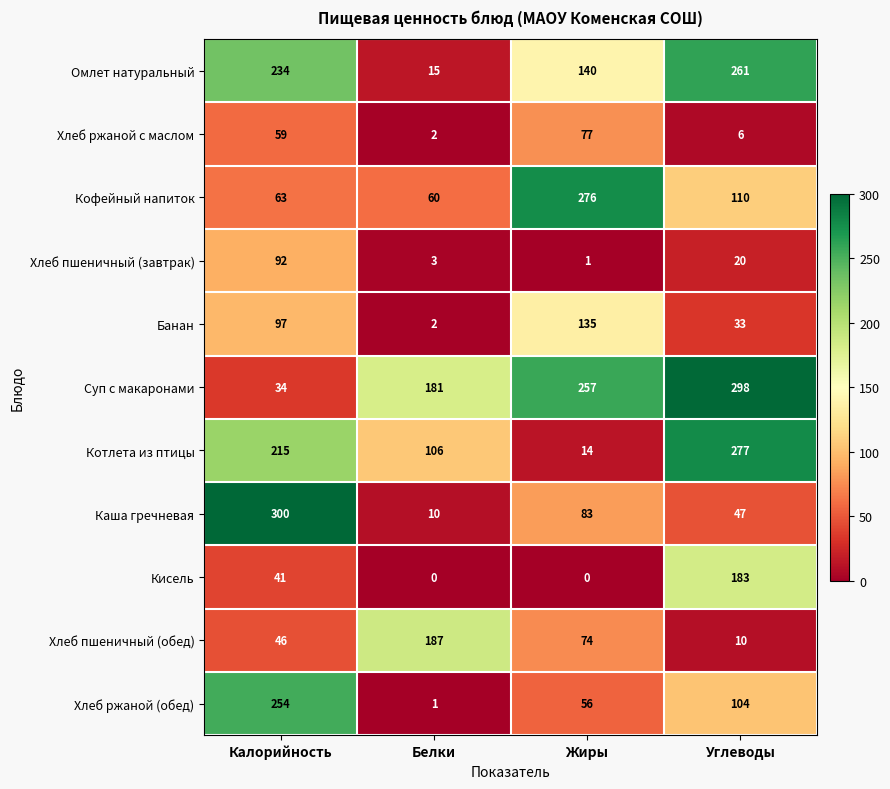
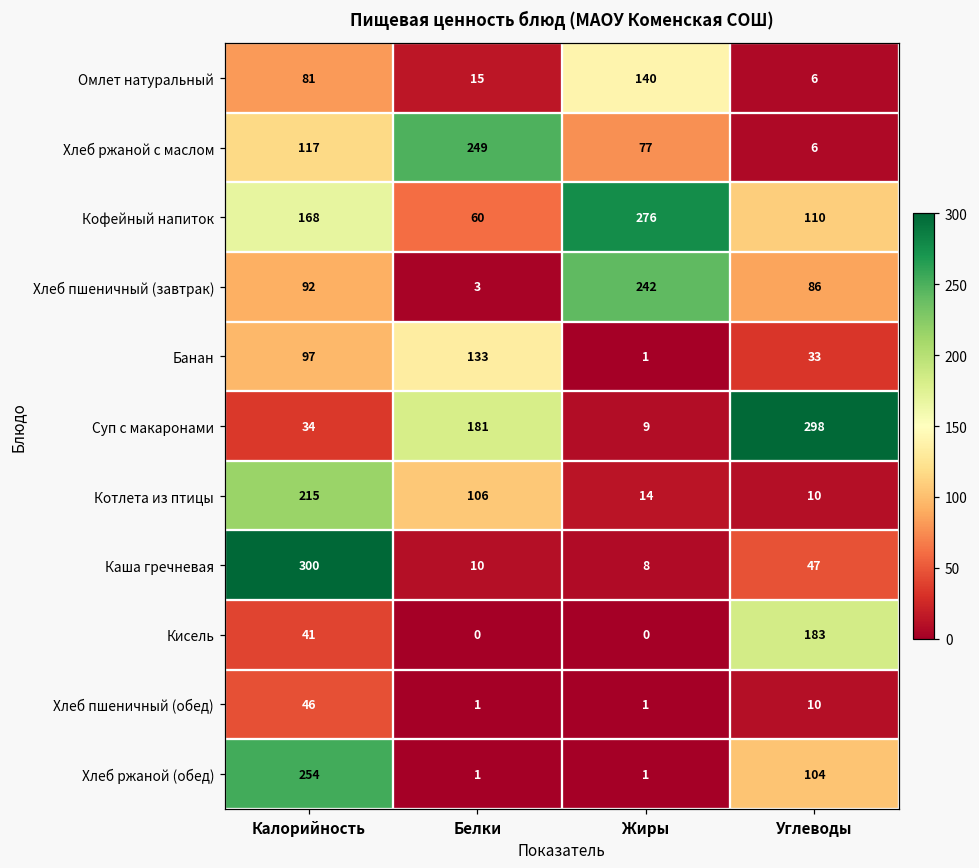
  {
    "Омлет натуральный": {
-     "Калорийность": 234,
+     "Калорийность": 81,
      "Белки": 15,
      "Жиры": 140,
-     "Углеводы": 261
+     "Углеводы": 6
    },
    "Хлеб ржаной с маслом": {
-     "Калорийность": 59,
-     "Белки": 2,
+     "Калорийность": 117,
+     "Белки": 249,
      "Жиры": 77,
      "Углеводы": 6
    },
    "Кофейный напиток": {
-     "Калорийность": 63,
+     "Калорийность": 168,
      "Белки": 60,
      "Жиры": 276,
      "Углеводы": 110
    },
    "Хлеб пшеничный (завтрак)": {
      "Калорийность": 92,
      "Белки": 3,
-     "Жиры": 1,
-     "Углеводы": 20
+     "Жиры": 242,
+     "Углеводы": 86
    },
    "Банан": {
      "Калорийность": 97,
-     "Белки": 2,
-     "Жиры": 135,
+     "Белки": 133,
+     "Жиры": 1,
      "Углеводы": 33
    },
    "Суп с макаронами": {
      "Калорийность": 34,
      "Белки": 181,
-     "Жиры": 257,
+     "Жиры": 9,
      "Углеводы": 298
    },
    "Котлета из птицы": {
      "Калорийность": 215,
      "Белки": 106,
      "Жиры": 14,
-     "Углеводы": 277
+     "Углеводы": 10
    },
    "Каша гречневая": {
      "Калорийность": 300,
      "Белки": 10,
-     "Жиры": 83,
+     "Жиры": 8,
      "Углеводы": 47
    },
    "Кисель": {
      "Калорийность": 41,
      "Белки": 0,
      "Жиры": 0,
      "Углеводы": 183
    },
    "Хлеб пшеничный (обед)": {
      "Калорийность": 46,
-     "Белки": 187,
-     "Жиры": 74,
+     "Белки": 1,
+     "Жиры": 1,
      "Углеводы": 10
    },
    "Хлеб ржаной (обед)": {
      "Калорийность": 254,
      "Белки": 1,
-     "Жиры": 56,
+     "Жиры": 1,
      "Углеводы": 104
    }
  }
